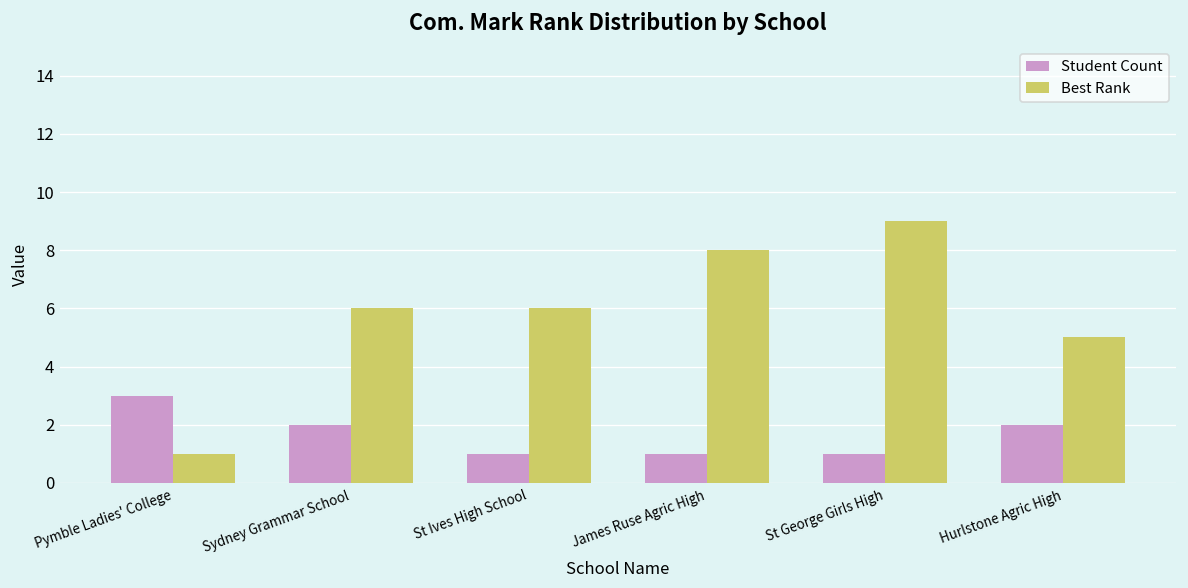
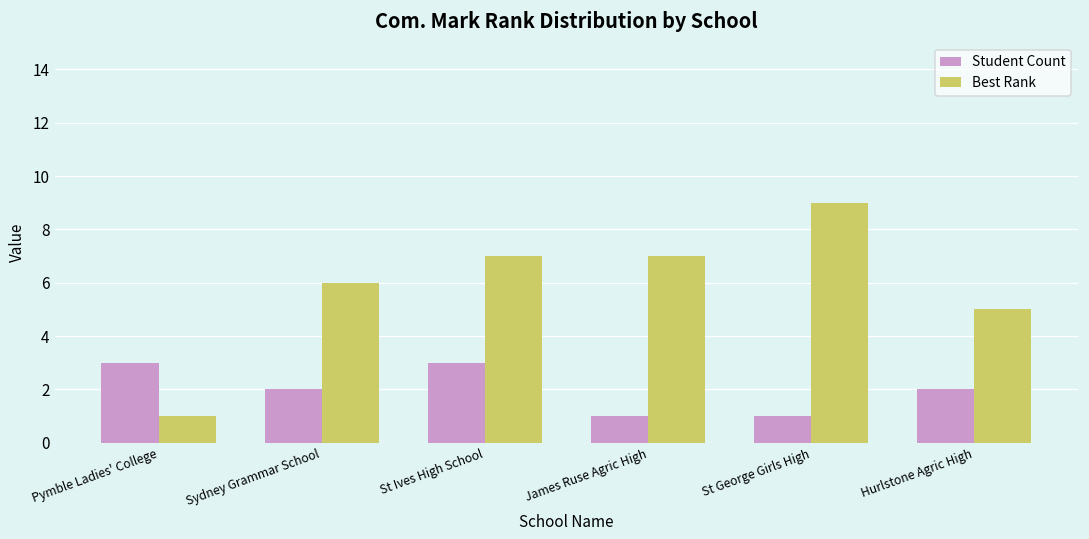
  {
    "Student Count": {
      "Pymble Ladies' College": 3,
      "Sydney Grammar School": 2,
-     "St Ives High School": 1,
+     "St Ives High School": 3,
      "James Ruse Agric High": 1,
      "St George Girls High": 1,
      "Hurlstone Agric High": 2
    },
    "Best Rank": {
      "Pymble Ladies' College": 1,
      "Sydney Grammar School": 6,
-     "St Ives High School": 6,
-     "James Ruse Agric High": 8,
+     "St Ives High School": 7,
+     "James Ruse Agric High": 7,
      "St George Girls High": 9,
      "Hurlstone Agric High": 5
    }
  }
